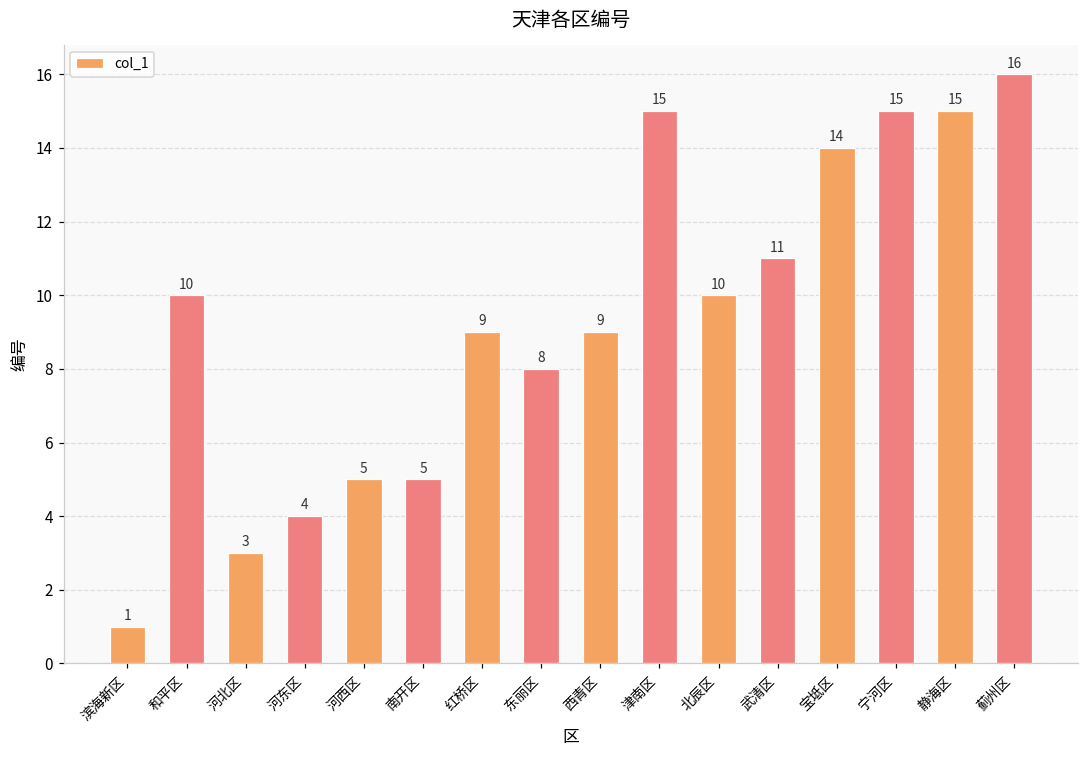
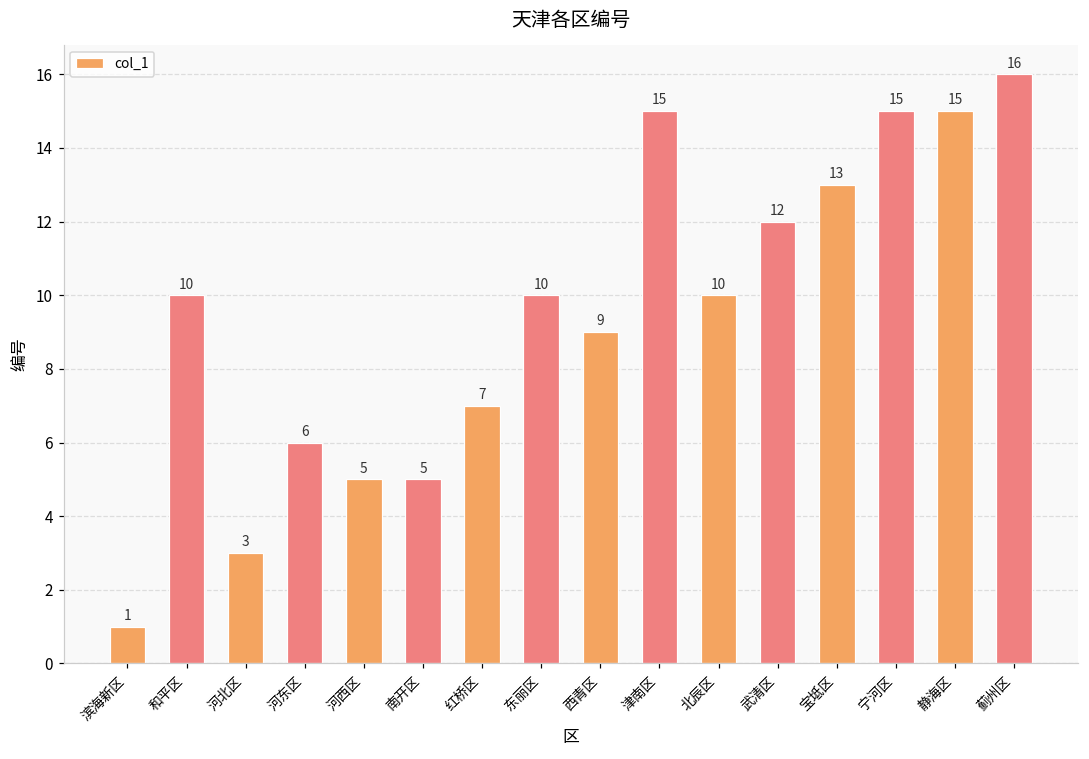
  {
    "滨海新区": 1,
    "和平区": 10,
    "河北区": 3,
-   "河东区": 4,
+   "河东区": 6,
    "河西区": 5,
    "南开区": 5,
-   "红桥区": 9,
-   "东丽区": 8,
+   "红桥区": 7,
+   "东丽区": 10,
    "西青区": 9,
    "津南区": 15,
    "北辰区": 10,
-   "武清区": 11,
-   "宝坻区": 14,
+   "武清区": 12,
+   "宝坻区": 13,
    "宁河区": 15,
    "静海区": 15,
    "蓟州区": 16
  }
